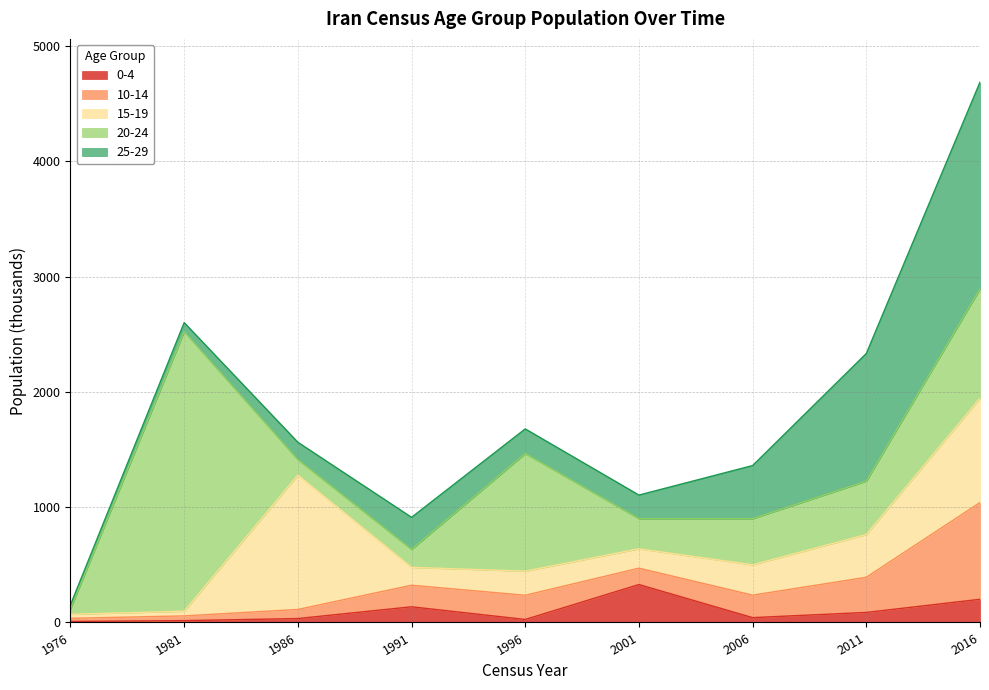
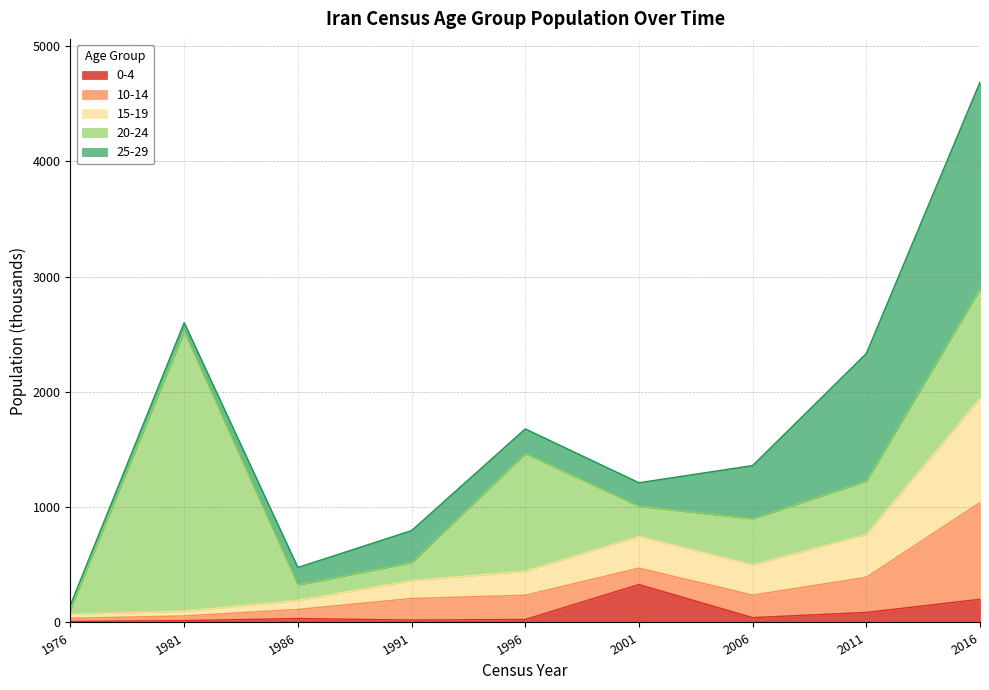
  {
    "0-4": {
      "1976": 10,
      "1981": 20,
      "1986": 30,
-     "1991": 140,
+     "1991": 20,
      "1996": 30,
      "2001": 330,
      "2006": 40,
      "2011": 90,
      "2016": 200
    },
    "10-14": {
      "1976": 30,
      "1981": 40,
      "1986": 80,
      "1991": 190,
      "1996": 210,
      "2001": 140,
      "2006": 200,
      "2011": 310,
      "2016": 840
    },
    "15-19": {
      "1976": 40,
      "1981": 40,
-     "1986": 1170,
+     "1986": 80,
      "1991": 160,
      "1996": 210,
-     "2001": 170,
+     "2001": 280,
      "2006": 260,
      "2011": 370,
      "2016": 910
    },
    "20-24": {
      "1976": 50,
      "1981": 2430,
      "1986": 130,
      "1991": 160,
      "1996": 1020,
      "2001": 260,
      "2006": 400,
      "2011": 460,
      "2016": 950
    },
    "25-29": {
      "1976": 40,
      "1981": 80,
      "1986": 150,
      "1991": 280,
      "1996": 210,
      "2001": 210,
      "2006": 460,
      "2011": 1110,
      "2016": 1790
    }
  }
